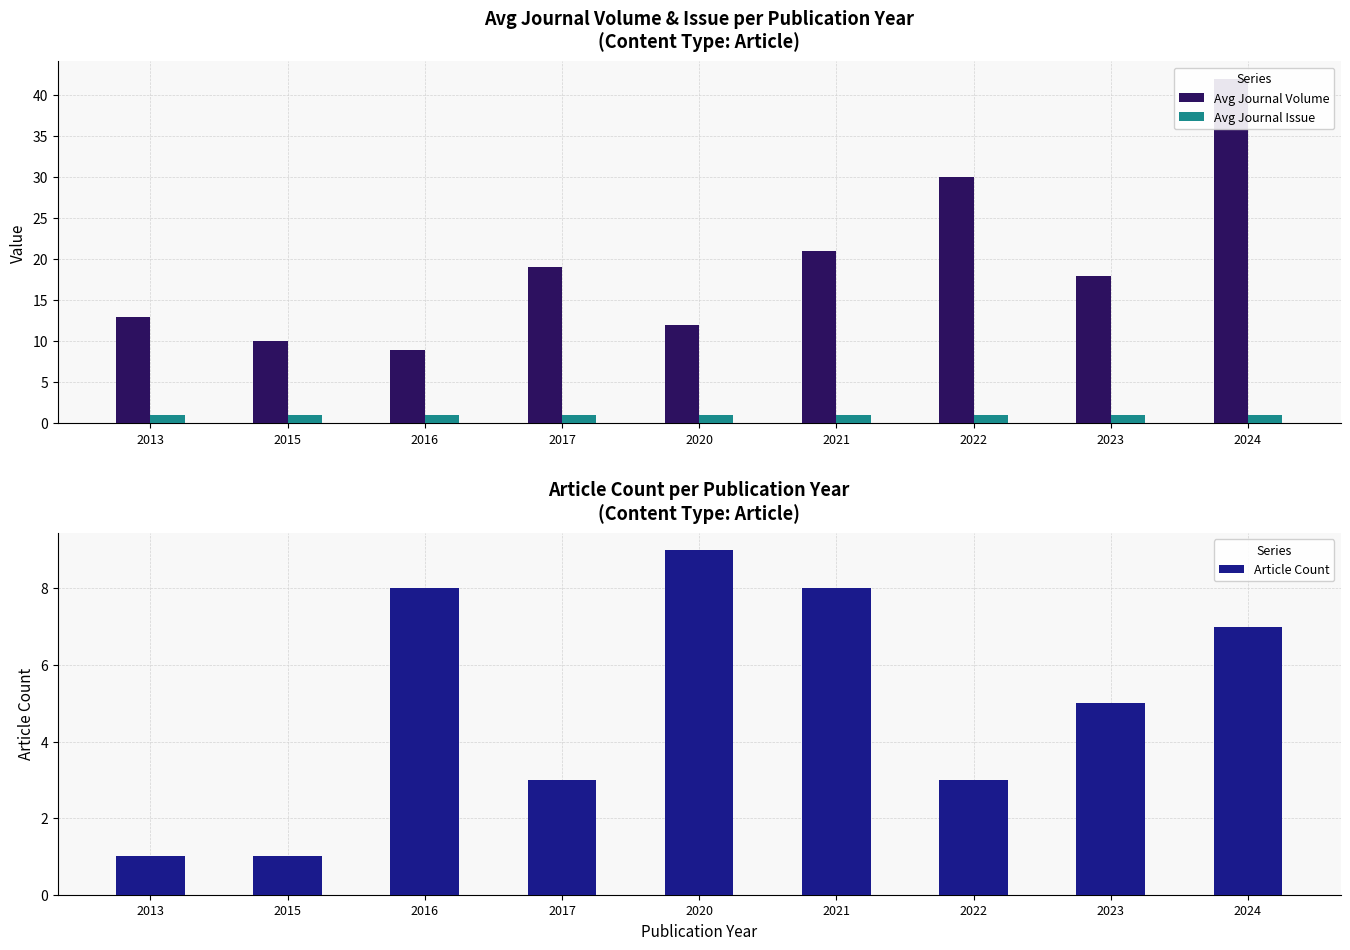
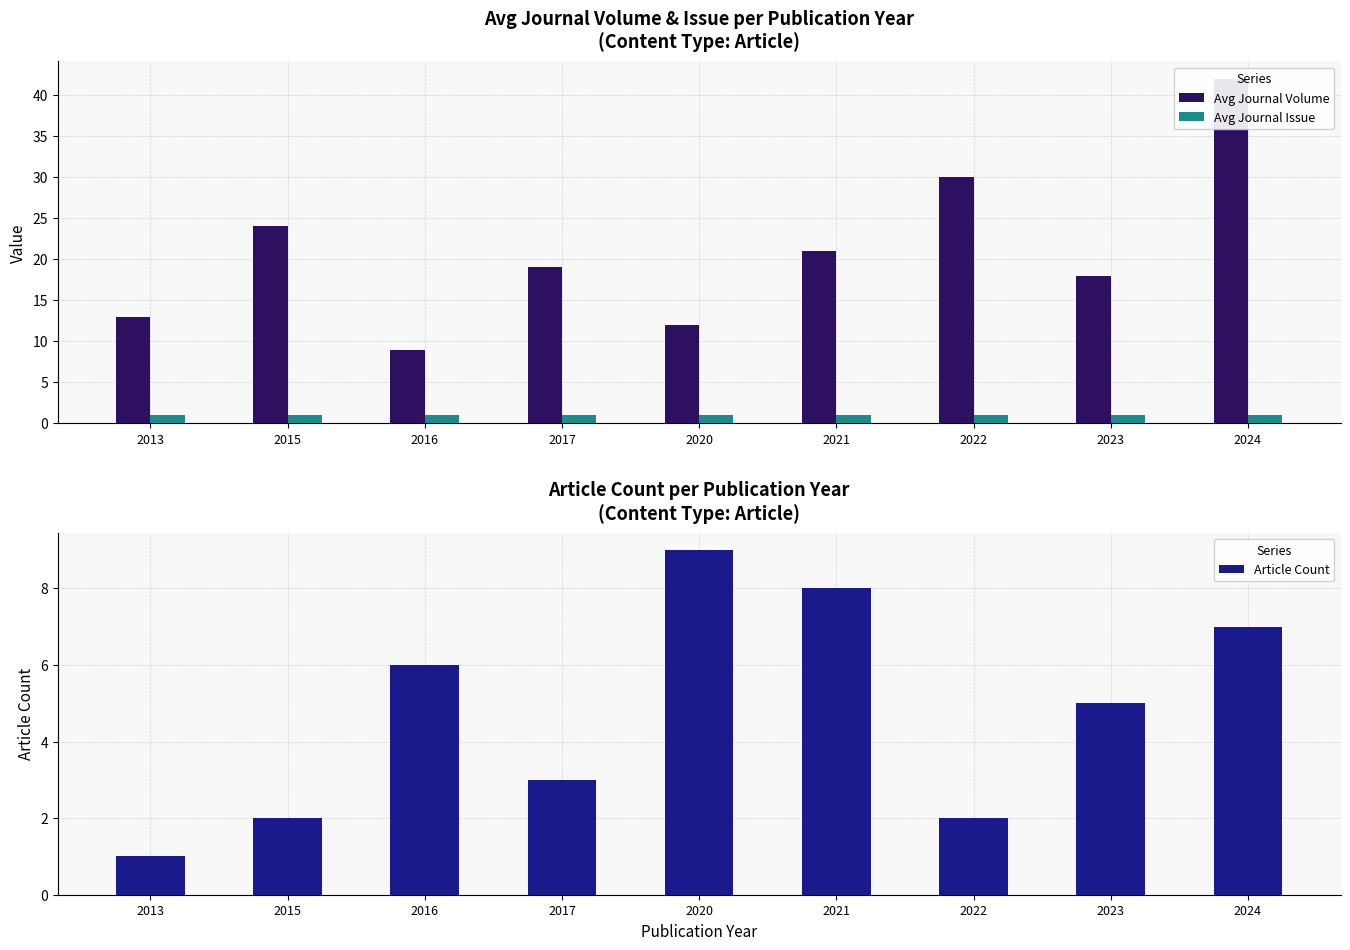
  {
    "Avg Journal Volume & Issue per Publication Year (Content Type: Article)": {
      "Avg Journal Volume": {
        "2013": 13,
-       "2015": 10,
+       "2015": 24,
        "2016": 9,
        "2017": 19,
        "2020": 12,
        "2021": 21,
        "2022": 30,
        "2023": 18
      },
      "Avg Journal Issue": {
        "2013": 1,
        "2015": 1,
        "2016": 1,
        "2017": 1,
        "2020": 1,
        "2021": 1,
        "2022": 1,
        "2023": 1,
        "2024": 1
      }
    },
    "Article Count per Publication Year (Content Type: Article)": {
      "2013": 1,
-     "2015": 1,
-     "2016": 8,
+     "2015": 2,
+     "2016": 6,
      "2017": 3,
      "2020": 9,
      "2021": 8,
-     "2022": 3,
+     "2022": 2,
      "2023": 5,
      "2024": 7
    }
  }
